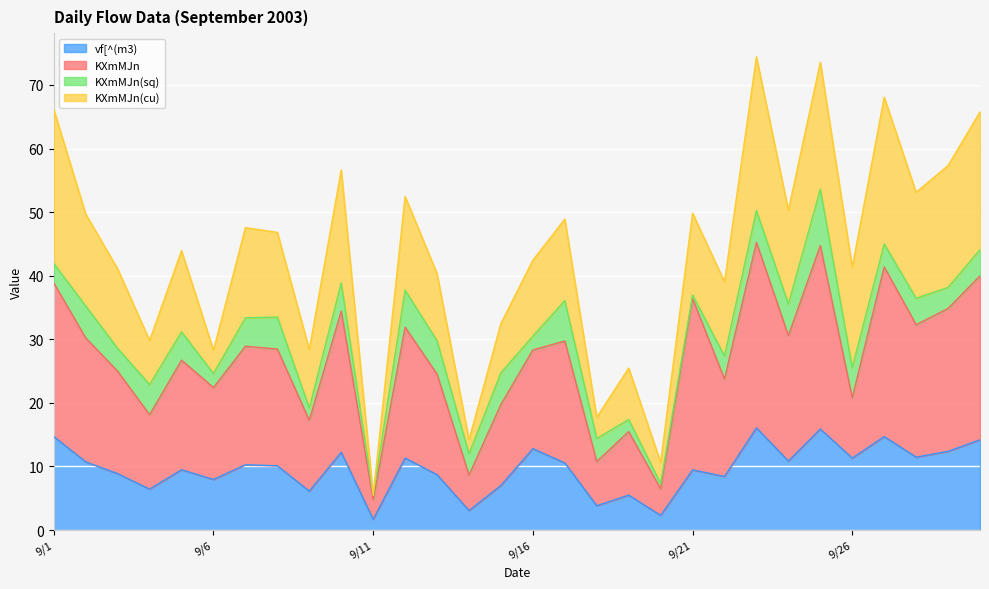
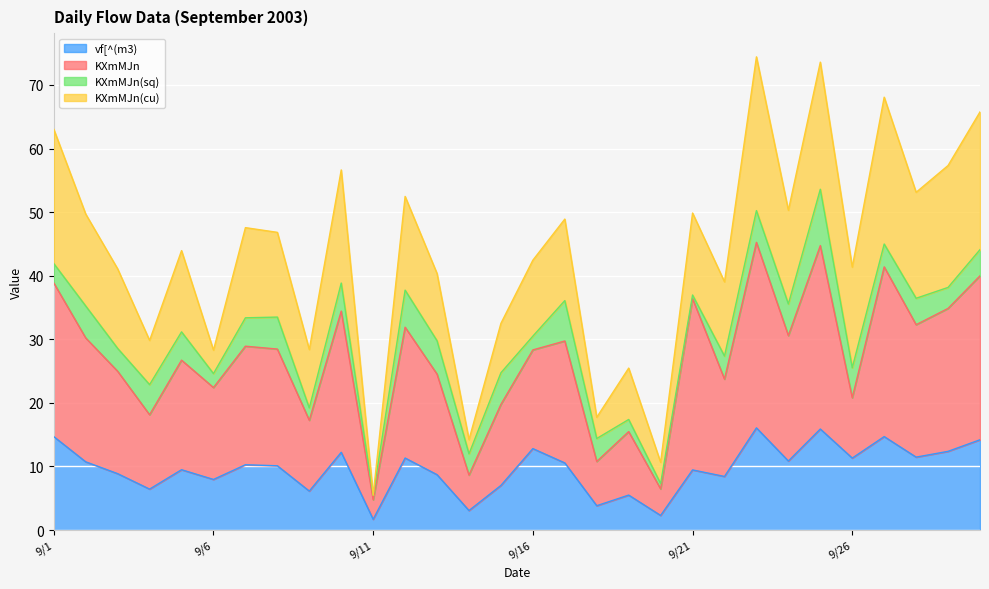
  {
    "vf[^(m3)": {
      "9/1": 15,
      "9/6": 8,
      "9/11": 2,
      "9/16": 13,
      "9/21": 9,
      "9/26": 11
    },
    "KXmMJn": {
      "9/1": 24,
      "9/6": 14,
      "9/11": 3,
      "9/16": 16,
      "9/21": 27,
      "9/26": 9
    },
    "KXmMJn(sq)": {
      "9/1": 3,
      "9/6": 2,
      "9/16": 2,
      "9/21": 1,
      "9/26": 5
    },
    "KXmMJn(cu)": {
-     "9/1": 24,
+     "9/1": 21,
      "9/6": 4,
      "9/16": 12,
      "9/21": 13,
      "9/26": 16
    }
  }
